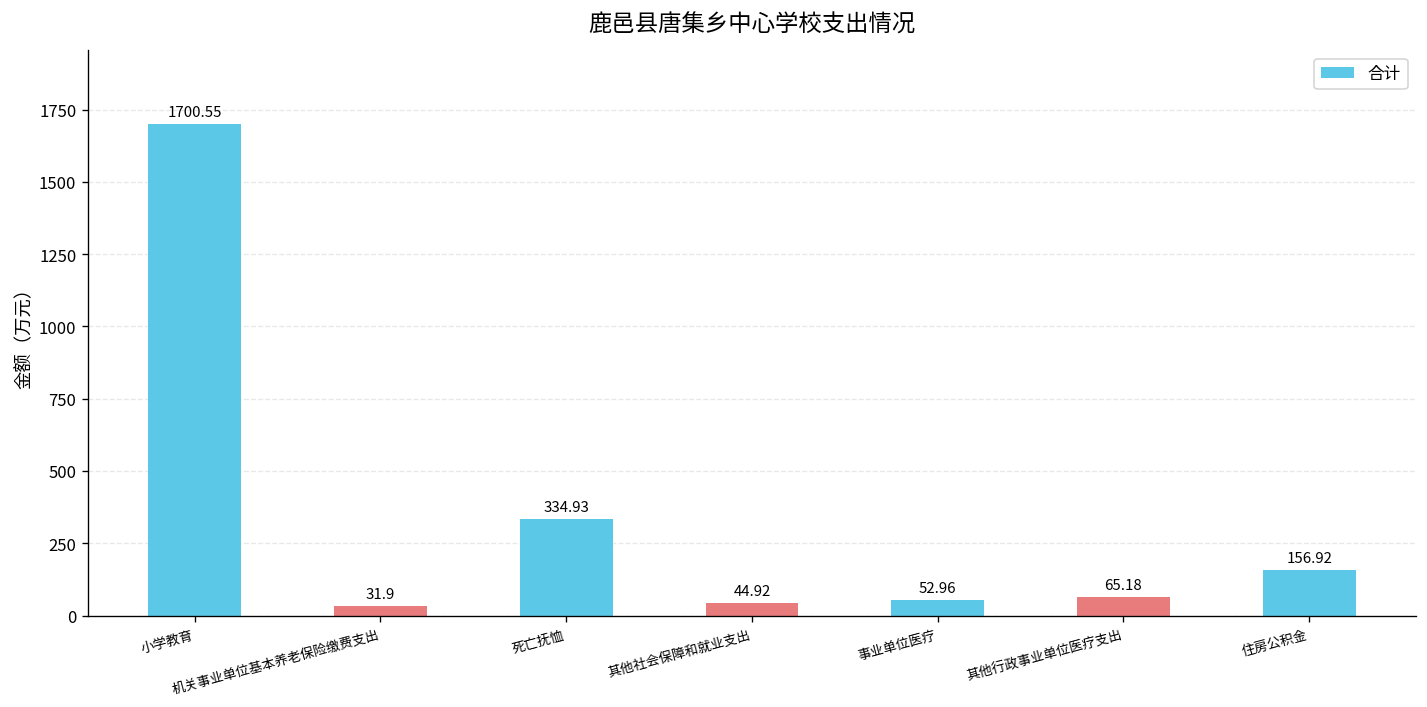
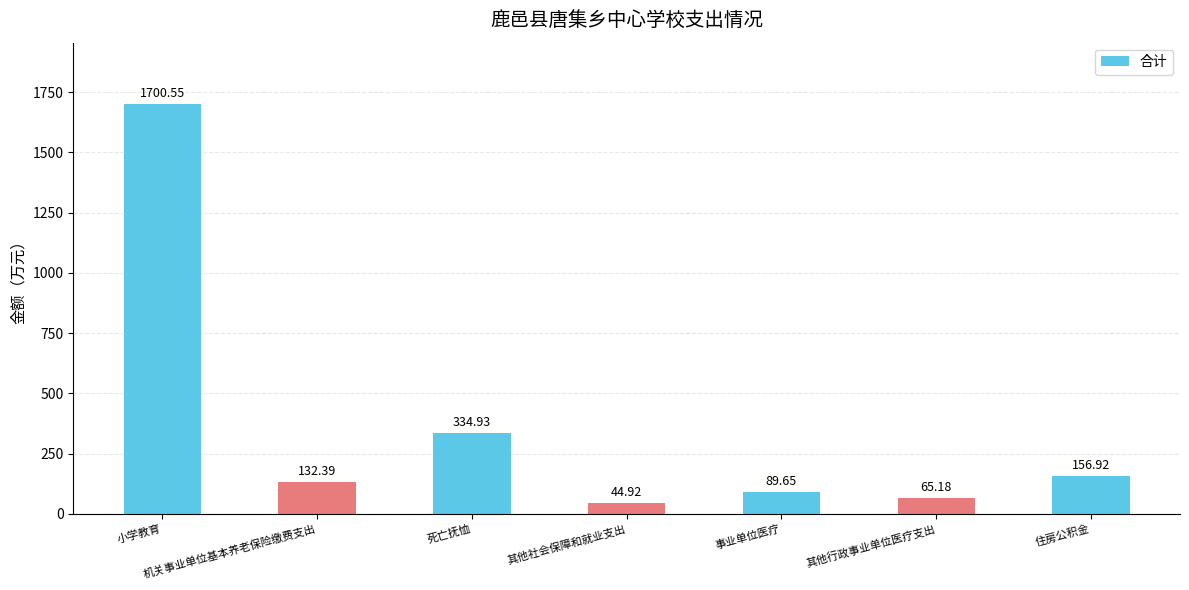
  {
    "小学教育": 1700.55,
-   "机关事业单位基本养老保险缴费支出": 31.9,
+   "机关事业单位基本养老保险缴费支出": 132.39,
    "死亡抚恤": 334.93,
    "其他社会保障和就业支出": 44.92,
-   "事业单位医疗": 52.96,
+   "事业单位医疗": 89.65,
    "其他行政事业单位医疗支出": 65.18,
    "住房公积金": 156.92
  }
